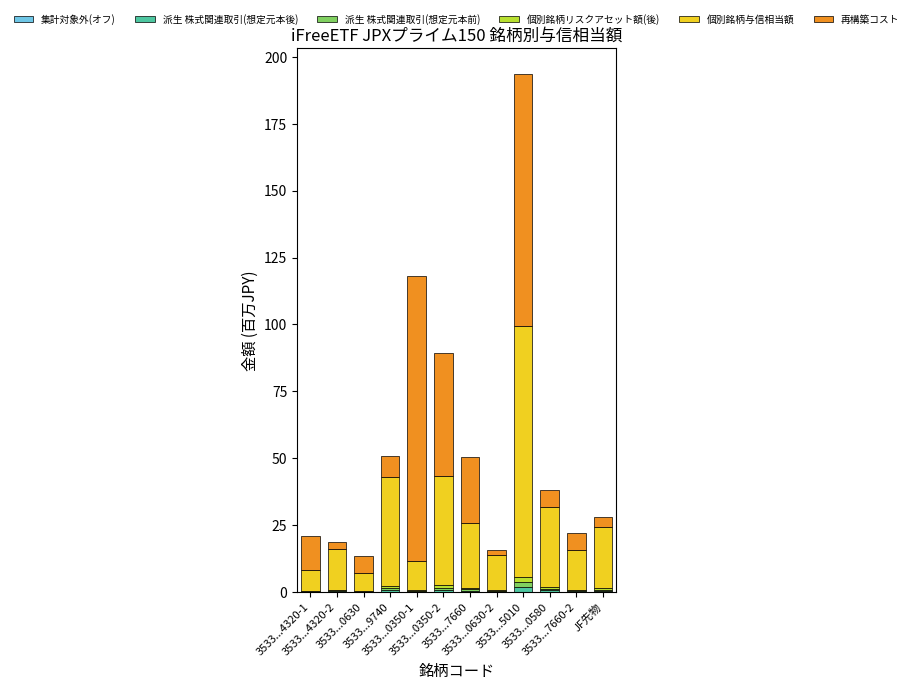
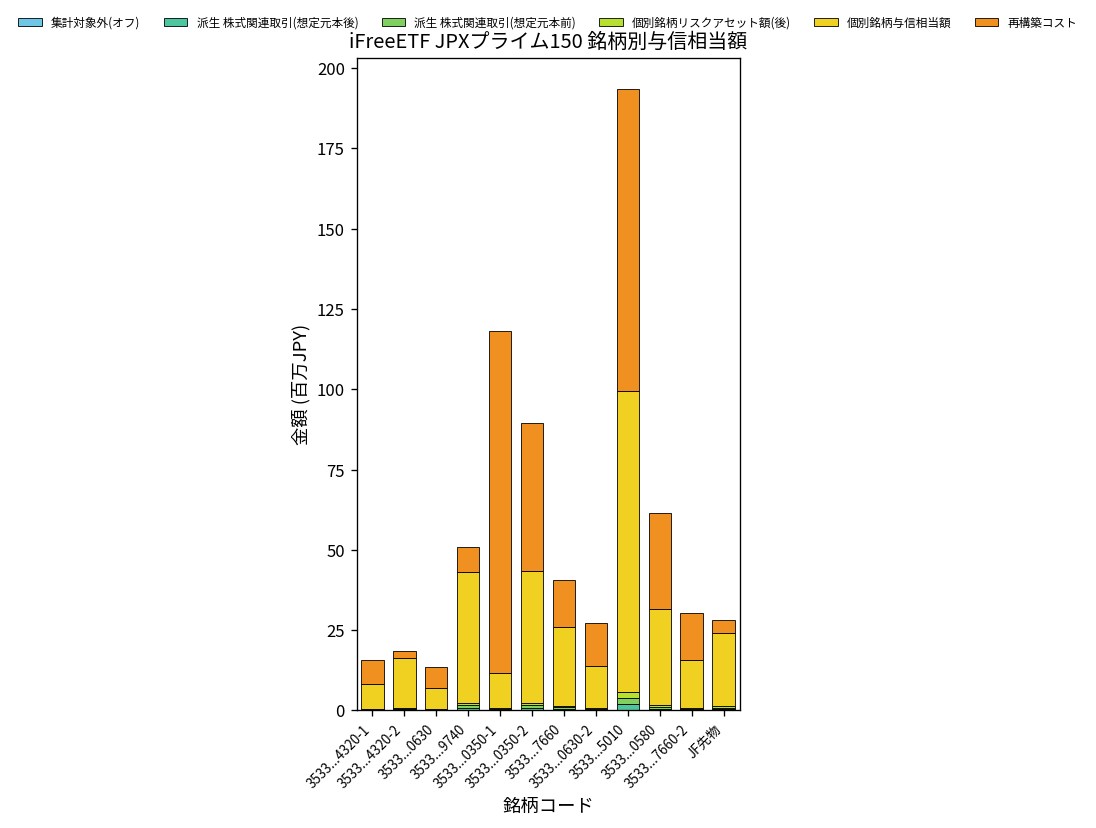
  {
    "集計対象外(オフ)": {
      "3533...4320-1": 0,
      "3533...4320-2": 0,
      "3533...0630": 0,
      "3533...9740": 0,
      "3533...0350-1": 0,
      "3533...0350-2": 0,
      "3533...7660": 0,
      "3533...0630-2": 0,
      "3533...5010": 0,
      "3533...0580": 0,
      "3533...7660-2": 0,
      "JF先物": 0
    },
    "派生 株式関連取引(想定元本後)": {
      "3533...5010": 2
    },
    "派生 株式関連取引(想定元本前)": {
      "3533...5010": 2
    },
    "個別銘柄リスクアセット額(後)": {
      "3533...5010": 2
    },
    "個別銘柄与信相当額": {
      "3533...4320-1": 8,
      "3533...4320-2": 15,
      "3533...0630": 7,
      "3533...9740": 41,
      "3533...0350-1": 11,
      "3533...0350-2": 41,
      "3533...7660": 24,
      "3533...0630-2": 13,
      "3533...5010": 94,
      "3533...0580": 30,
      "3533...7660-2": 15,
      "JF先物": 23
    },
    "再構築コスト": {
-     "3533...4320-1": 13,
+     "3533...4320-1": 8,
      "3533...4320-2": 2,
      "3533...0630": 7,
      "3533...9740": 8,
      "3533...0350-1": 107,
      "3533...0350-2": 46,
-     "3533...7660": 24,
-     "3533...0630-2": 2,
+     "3533...7660": 15,
+     "3533...0630-2": 13,
      "3533...5010": 94,
-     "3533...0580": 7,
-     "3533...7660-2": 6,
+     "3533...0580": 30,
+     "3533...7660-2": 15,
      "JF先物": 4
    }
  }
